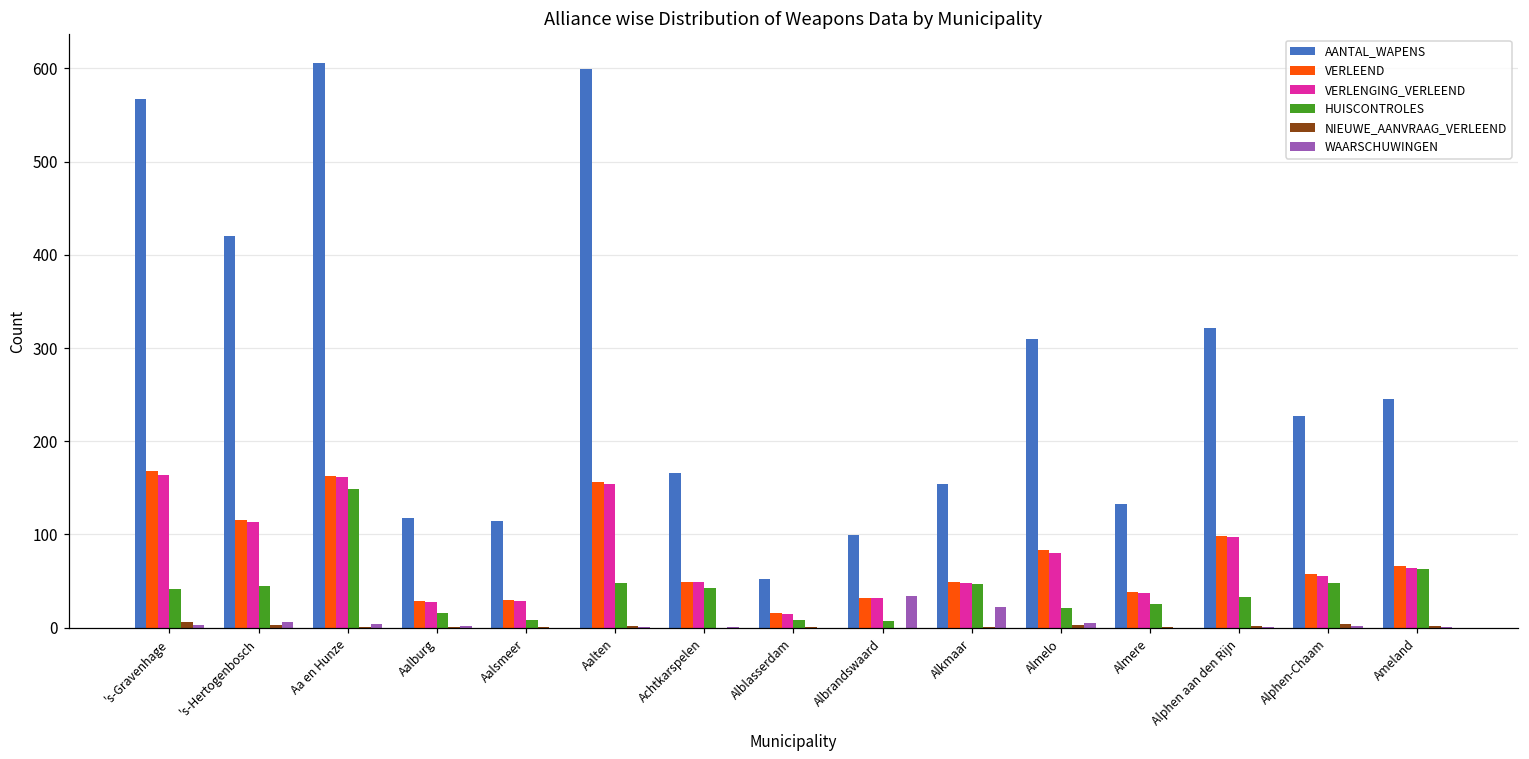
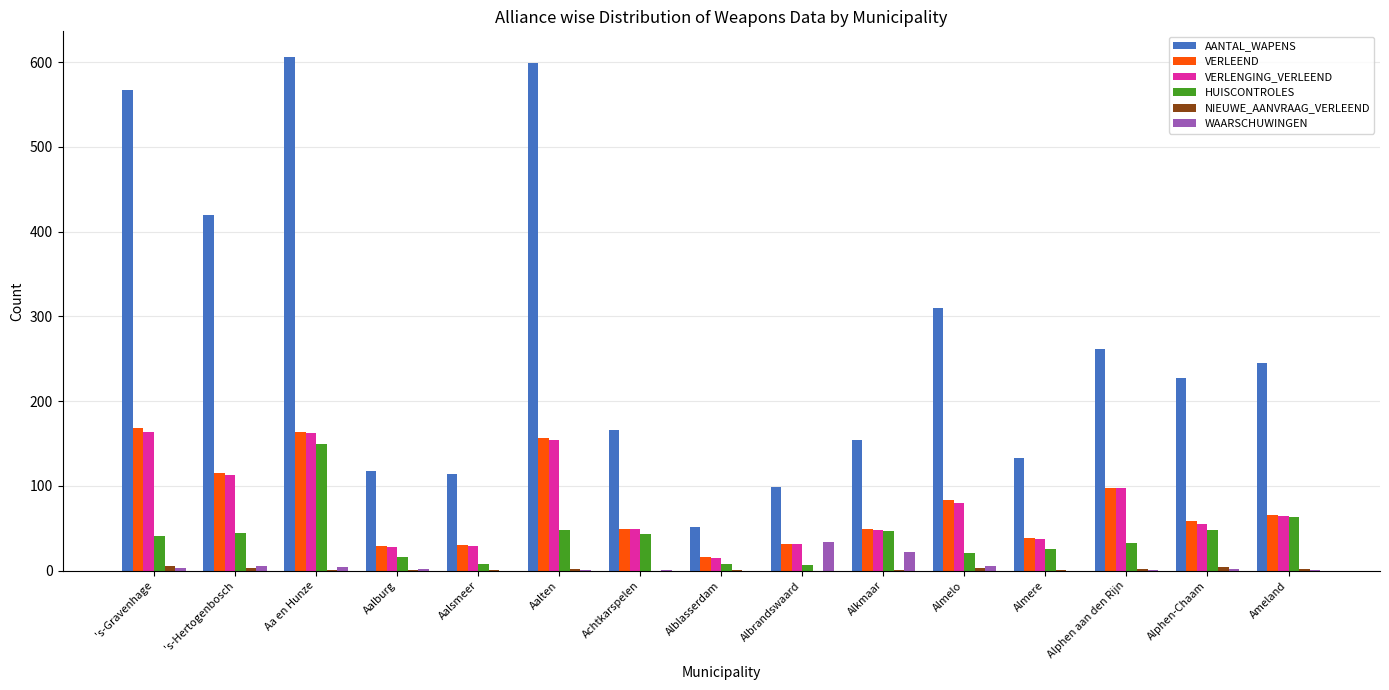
  {
    "AANTAL_WAPENS": {
      "'s-Gravenhage": 570,
      "'s-Hertogenbosch": 420,
      "Aa en Hunze": 610,
      "Aalburg": 120,
      "Aalsmeer": 110,
      "Aalten": 600,
      "Achtkarspelen": 170,
      "Alblasserdam": 50,
      "Albrandswaard": 100,
      "Alkmaar": 150,
      "Almelo": 310,
      "Almere": 130,
-     "Alphen aan den Rijn": 320,
+     "Alphen aan den Rijn": 260,
      "Alphen-Chaam": 230,
      "Ameland": 250
    },
    "VERLEEND": {
      "'s-Gravenhage": 170,
      "'s-Hertogenbosch": 120,
      "Aa en Hunze": 160,
      "Aalburg": 30,
      "Aalsmeer": 30,
      "Aalten": 160,
      "Achtkarspelen": 50,
      "Alblasserdam": 20,
      "Albrandswaard": 30,
      "Alkmaar": 50,
      "Almelo": 80,
      "Almere": 40,
      "Alphen aan den Rijn": 100,
      "Alphen-Chaam": 60,
      "Ameland": 70
    },
    "VERLENGING_VERLEEND": {
      "'s-Gravenhage": 160,
      "'s-Hertogenbosch": 110,
      "Aa en Hunze": 160,
      "Aalburg": 30,
      "Aalsmeer": 30,
      "Aalten": 150,
      "Achtkarspelen": 50,
      "Alblasserdam": 20,
      "Albrandswaard": 30,
      "Alkmaar": 50,
      "Almelo": 80,
      "Almere": 40,
      "Alphen aan den Rijn": 100,
      "Alphen-Chaam": 60,
      "Ameland": 60
    },
    "HUISCONTROLES": {
      "'s-Gravenhage": 40,
      "'s-Hertogenbosch": 50,
      "Aa en Hunze": 150,
      "Aalburg": 20,
      "Aalsmeer": 10,
      "Aalten": 50,
      "Achtkarspelen": 40,
      "Alblasserdam": 10,
      "Albrandswaard": 10,
      "Alkmaar": 50,
      "Almelo": 20,
      "Almere": 30,
      "Alphen aan den Rijn": 30,
      "Alphen-Chaam": 50,
      "Ameland": 60
    },
    "NIEUWE_AANVRAAG_VERLEEND": {
      "'s-Gravenhage": 10,
      "'s-Hertogenbosch": 0,
      "Achtkarspelen": 0,
      "Albrandswaard": 0,
      "Almelo": 0,
      "Alphen-Chaam": 0
    },
    "WAARSCHUWINGEN": {
      "'s-Gravenhage": 0,
      "'s-Hertogenbosch": 10,
      "Aa en Hunze": 0,
      "Aalsmeer": 0,
      "Alblasserdam": 0,
      "Albrandswaard": 30,
      "Alkmaar": 20,
      "Almelo": 10,
      "Almere": 0
    }
  }
